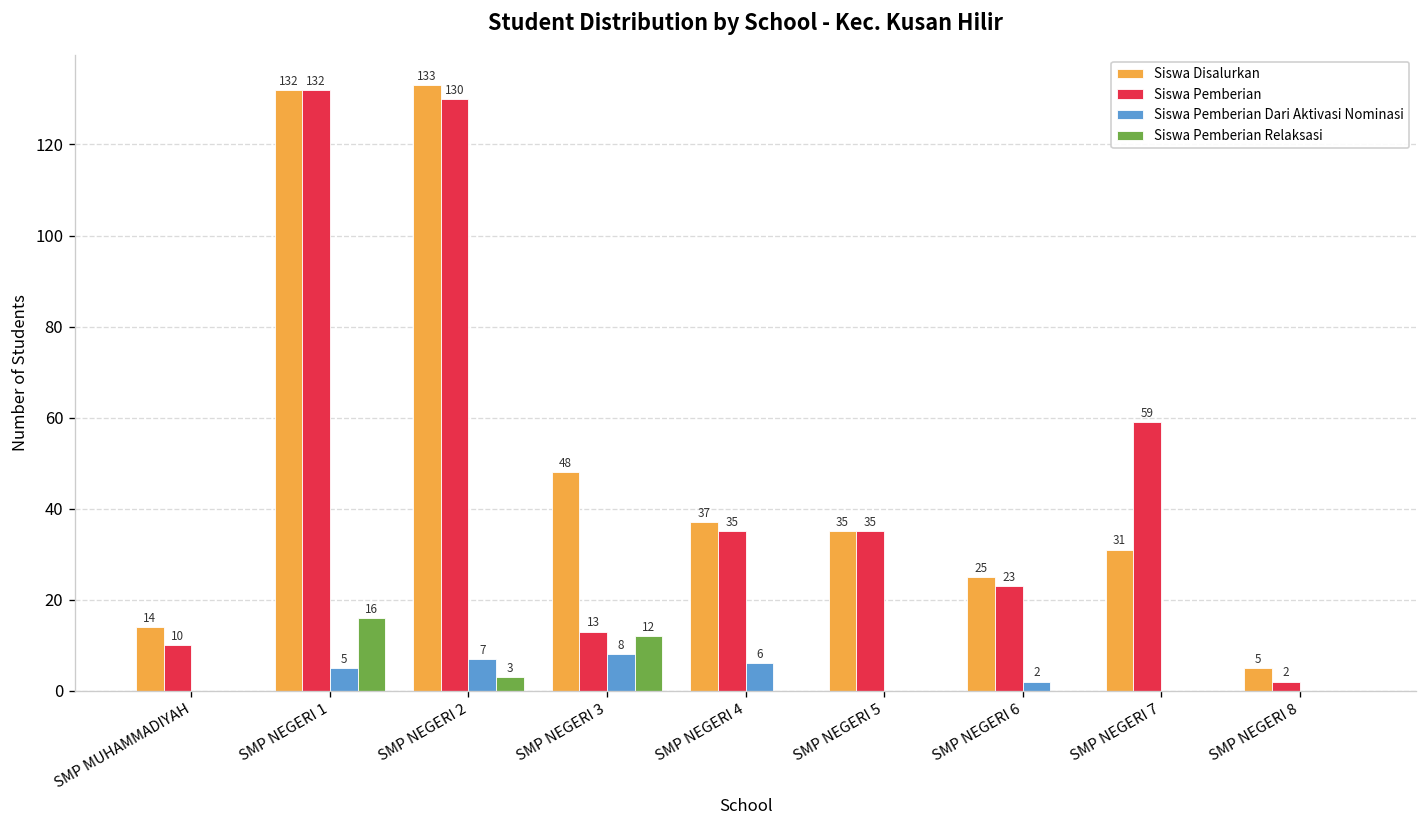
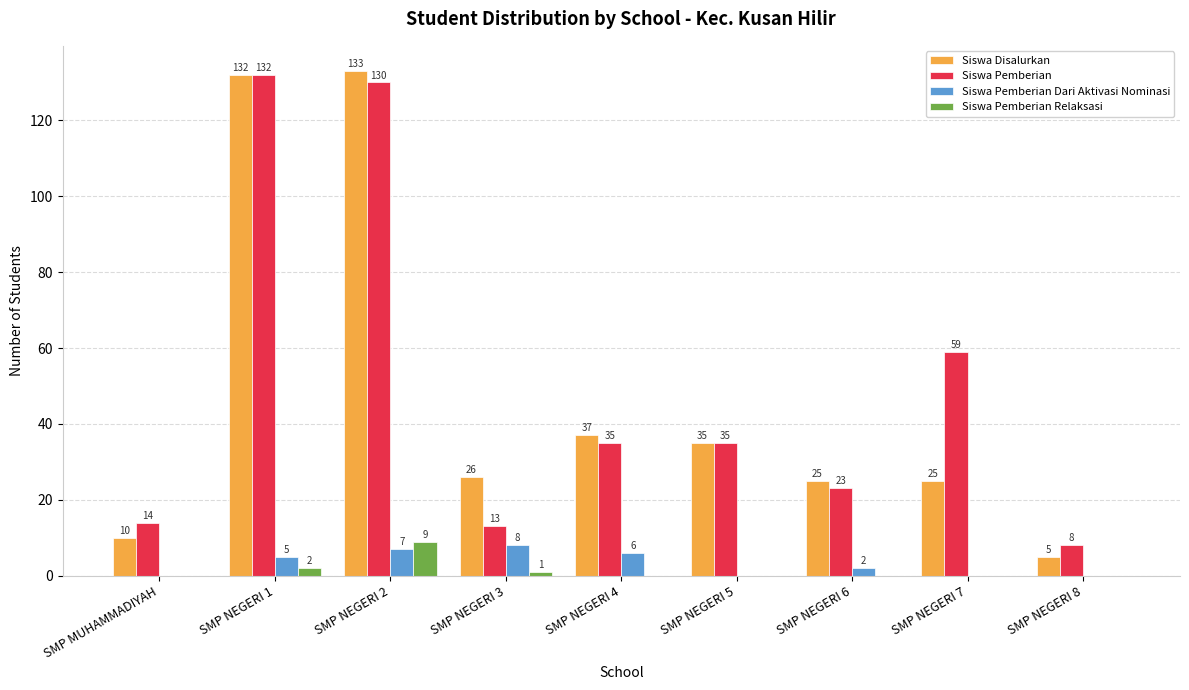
  {
    "Siswa Disalurkan": {
-     "SMP MUHAMMADIYAH": 14,
+     "SMP MUHAMMADIYAH": 10,
      "SMP NEGERI 1": 132,
      "SMP NEGERI 2": 133,
-     "SMP NEGERI 3": 48,
+     "SMP NEGERI 3": 26,
      "SMP NEGERI 4": 37,
      "SMP NEGERI 5": 35,
      "SMP NEGERI 6": 25,
-     "SMP NEGERI 7": 31,
+     "SMP NEGERI 7": 25,
      "SMP NEGERI 8": 5
    },
    "Siswa Pemberian": {
-     "SMP MUHAMMADIYAH": 10,
+     "SMP MUHAMMADIYAH": 14,
      "SMP NEGERI 1": 132,
      "SMP NEGERI 2": 130,
      "SMP NEGERI 3": 13,
      "SMP NEGERI 4": 35,
      "SMP NEGERI 5": 35,
      "SMP NEGERI 6": 23,
      "SMP NEGERI 7": 59,
-     "SMP NEGERI 8": 2
+     "SMP NEGERI 8": 8
    },
    "Siswa Pemberian Dari Aktivasi Nominasi": {
      "SMP NEGERI 1": 5,
      "SMP NEGERI 2": 7,
      "SMP NEGERI 3": 8,
      "SMP NEGERI 4": 6,
      "SMP NEGERI 6": 2
    },
    "Siswa Pemberian Relaksasi": {
-     "SMP NEGERI 1": 16,
-     "SMP NEGERI 2": 3,
-     "SMP NEGERI 3": 12
+     "SMP NEGERI 1": 2,
+     "SMP NEGERI 2": 9,
+     "SMP NEGERI 3": 1
    }
  }
